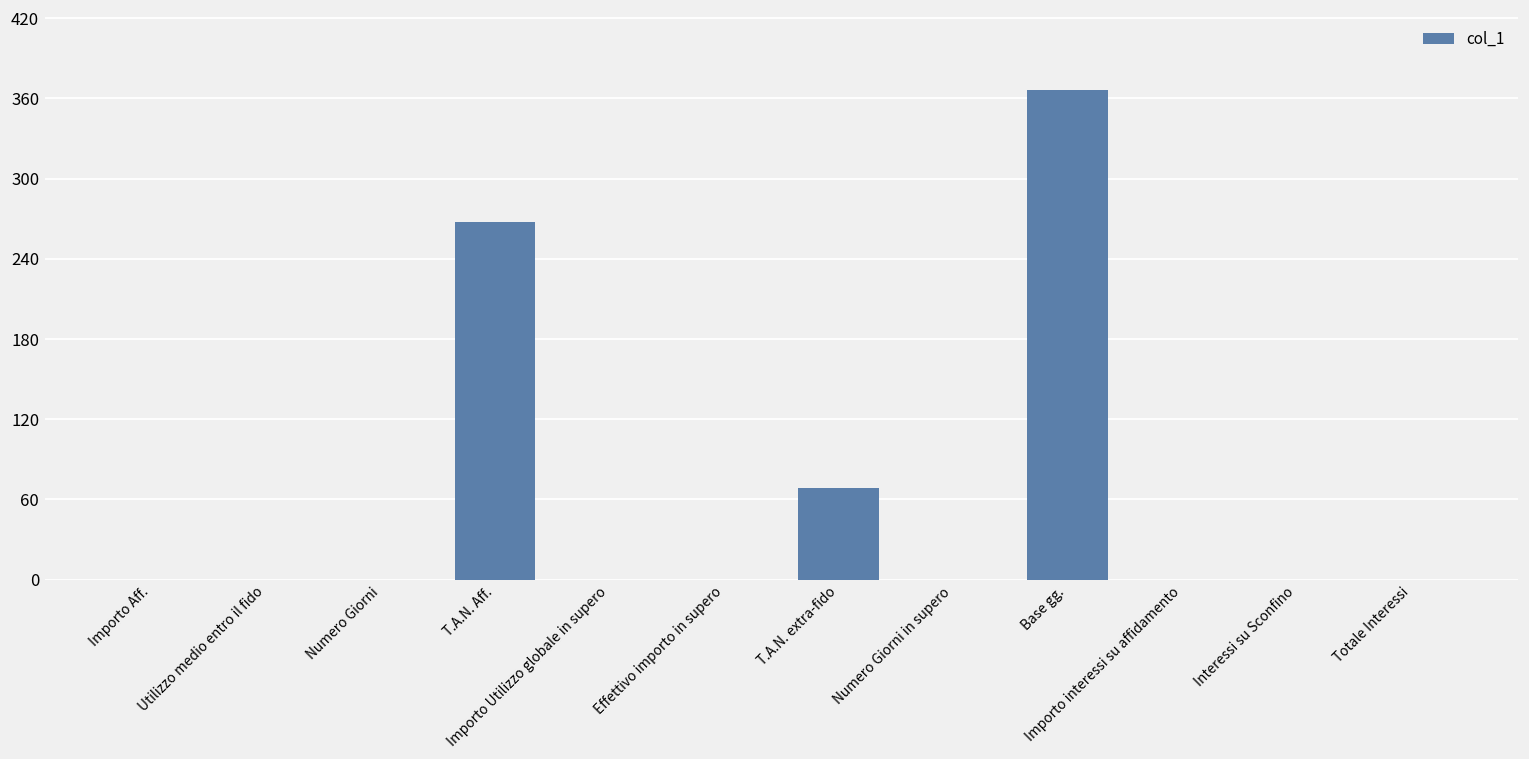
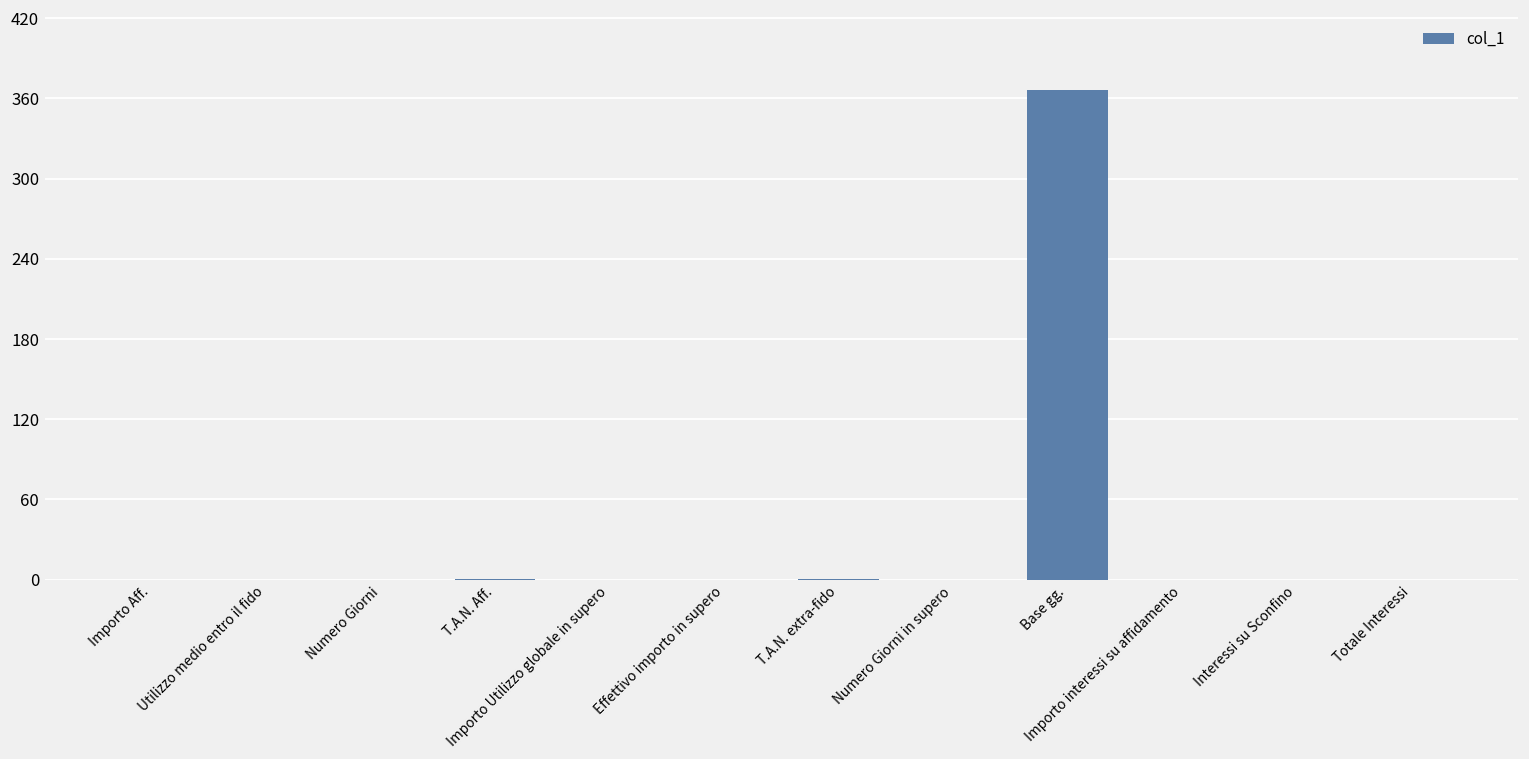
  {
    "Importo Aff.": 0,
    "Utilizzo medio entro il fido": 0,
    "Numero Giorni": 0,
-   "T.A.N. Aff.": 267,
+   "T.A.N. Aff.": 0,
    "Importo Utilizzo globale in supero": 0,
    "Effettivo importo in supero": 0,
-   "T.A.N. extra-fido": 69,
+   "T.A.N. extra-fido": 0,
    "Numero Giorni in supero": 0,
    "Base gg.": 366,
    "Importo interessi su affidamento": 0,
    "Interessi su Sconfino": 0,
    "Totale Interessi": 0
  }
